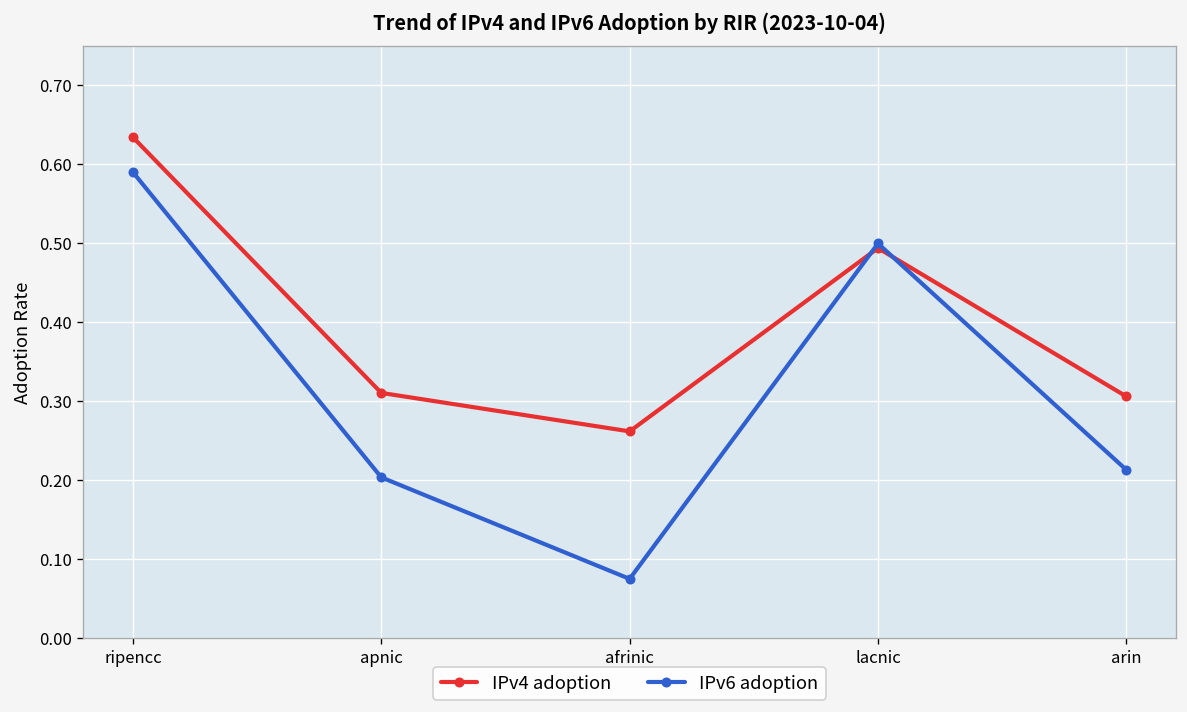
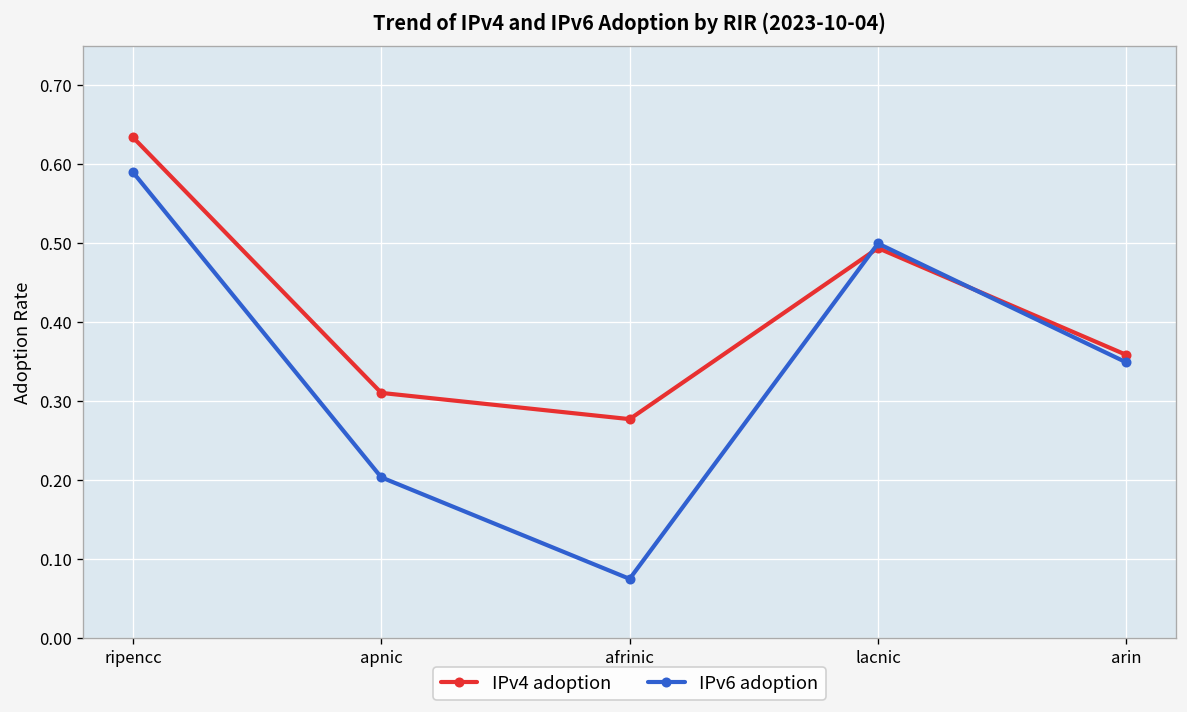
  {
    "IPv4 adoption": {
      "ripencc": 0.63,
      "apnic": 0.31,
-     "afrinic": 0.26,
+     "afrinic": 0.28,
      "lacnic": 0.49,
-     "arin": 0.31
+     "arin": 0.36
    },
    "IPv6 adoption": {
      "ripencc": 0.59,
      "apnic": 0.20,
      "afrinic": 0.07,
      "lacnic": 0.50,
-     "arin": 0.21
+     "arin": 0.35
    }
  }
